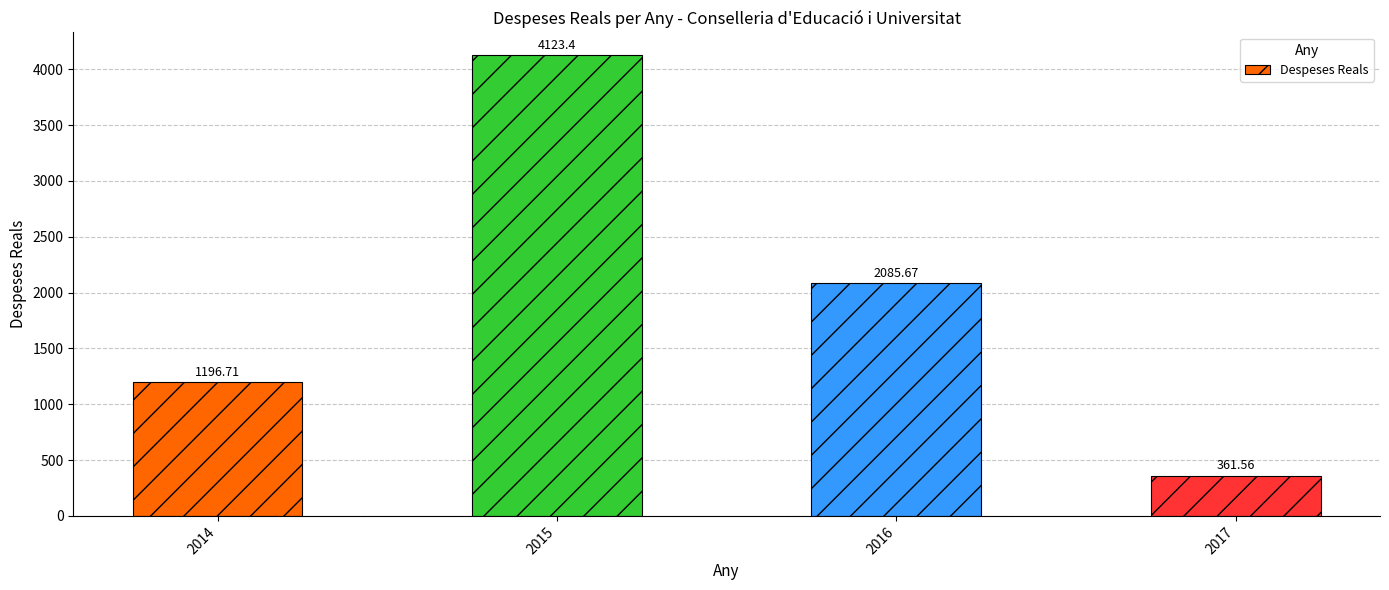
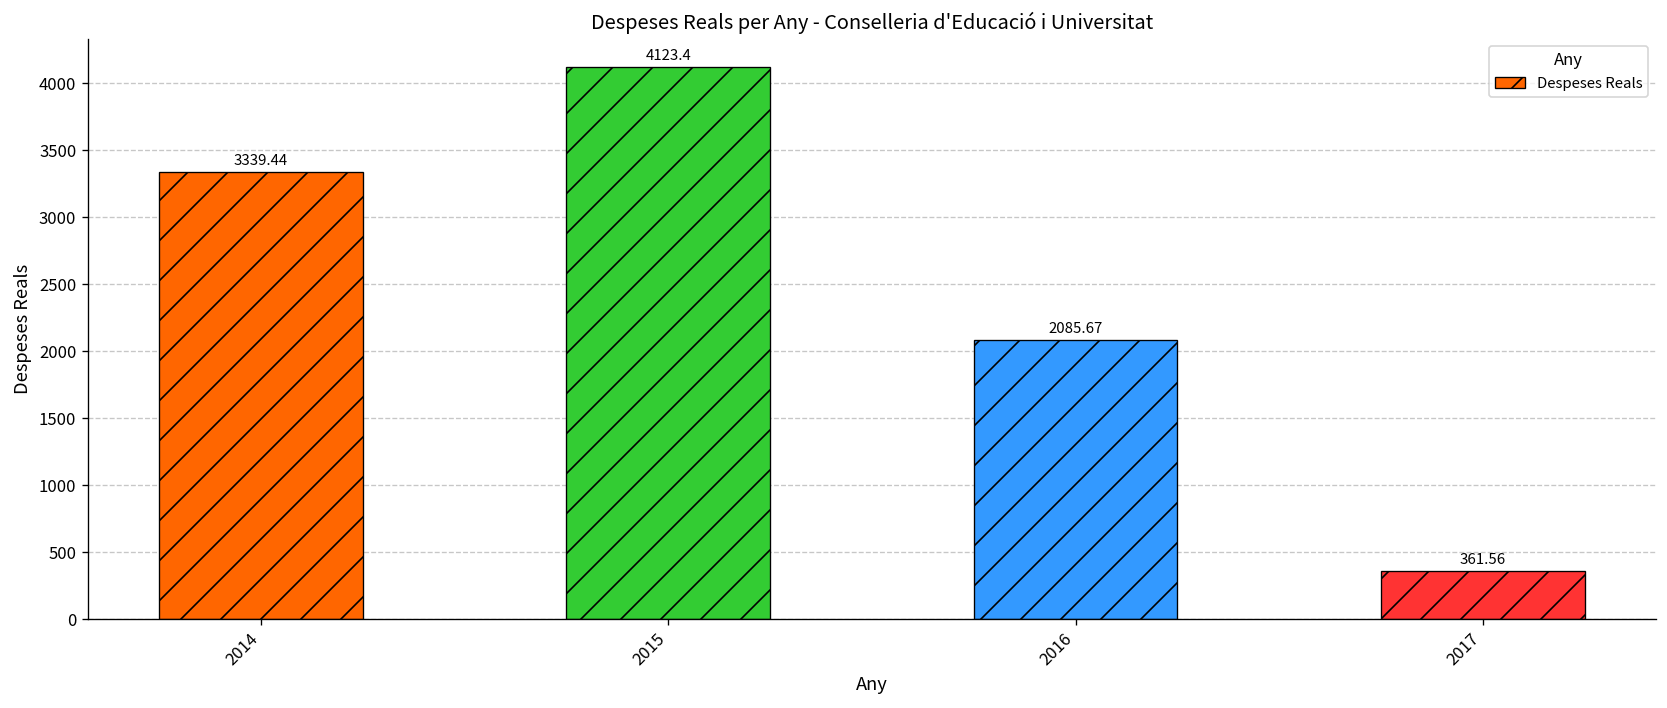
  {
-   "2014": 1196.71,
+   "2014": 3339.44,
    "2015": 4123.4,
    "2016": 2085.67,
    "2017": 361.56
  }
